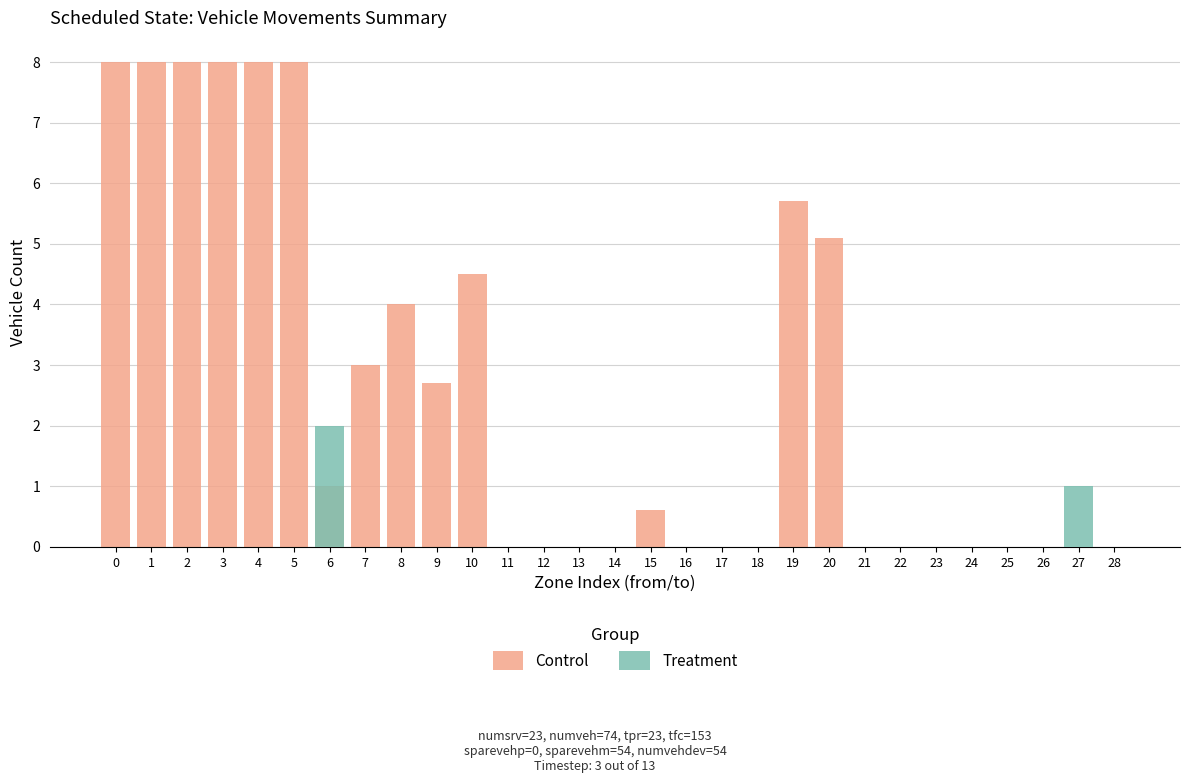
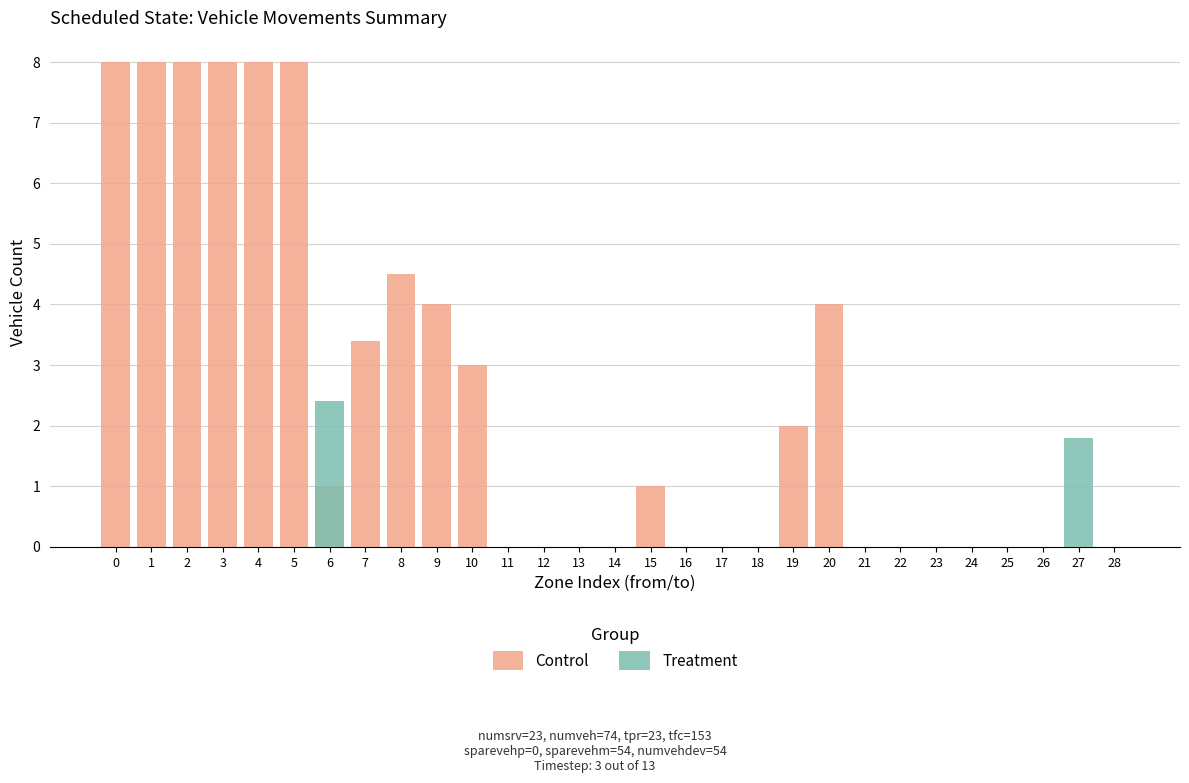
  {
    "Control": {
      "0": 8.0,
      "1": 8.0,
      "2": 8.0,
      "3": 8.0,
      "4": 8.0,
      "5": 8.0,
-     "7": 3.0,
-     "8": 4.0,
-     "9": 2.7,
-     "10": 4.5,
+     "7": 3.4,
+     "8": 4.5,
+     "9": 4.0,
+     "10": 3.0,
      "11": 0.0,
      "12": 0.0,
      "13": 0.0,
      "14": 0.0,
-     "15": 0.6,
+     "15": 1.0,
      "16": 0.0,
      "17": 0.0,
      "18": 0.0,
-     "19": 5.7,
-     "20": 5.1,
+     "19": 2.0,
+     "20": 4.0,
      "21": 0.0,
      "22": 0.0,
      "23": 0.0,
      "24": 0.0,
      "25": 0.0,
      "26": 0.0,
      "27": 0.0,
      "28": 0.0
    },
    "Treatment": {
      "0": 0.0,
      "1": 0.0,
      "2": 0.0,
      "3": 0.0,
      "4": 0.0,
      "5": 0.0,
-     "6": 2.0,
+     "6": 2.4,
      "7": 0.0,
      "8": 0.0,
      "9": 0.0,
      "10": 0.0,
      "11": 0.0,
      "12": 0.0,
      "13": 0.0,
      "14": 0.0,
      "15": 0.0,
      "16": 0.0,
      "17": 0.0,
      "18": 0.0,
      "19": 0.0,
      "20": 0.0,
      "21": 0.0,
      "22": 0.0,
      "23": 0.0,
      "24": 0.0,
      "25": 0.0,
      "26": 0.0,
-     "27": 1.0,
+     "27": 1.8,
      "28": 0.0
    }
  }
